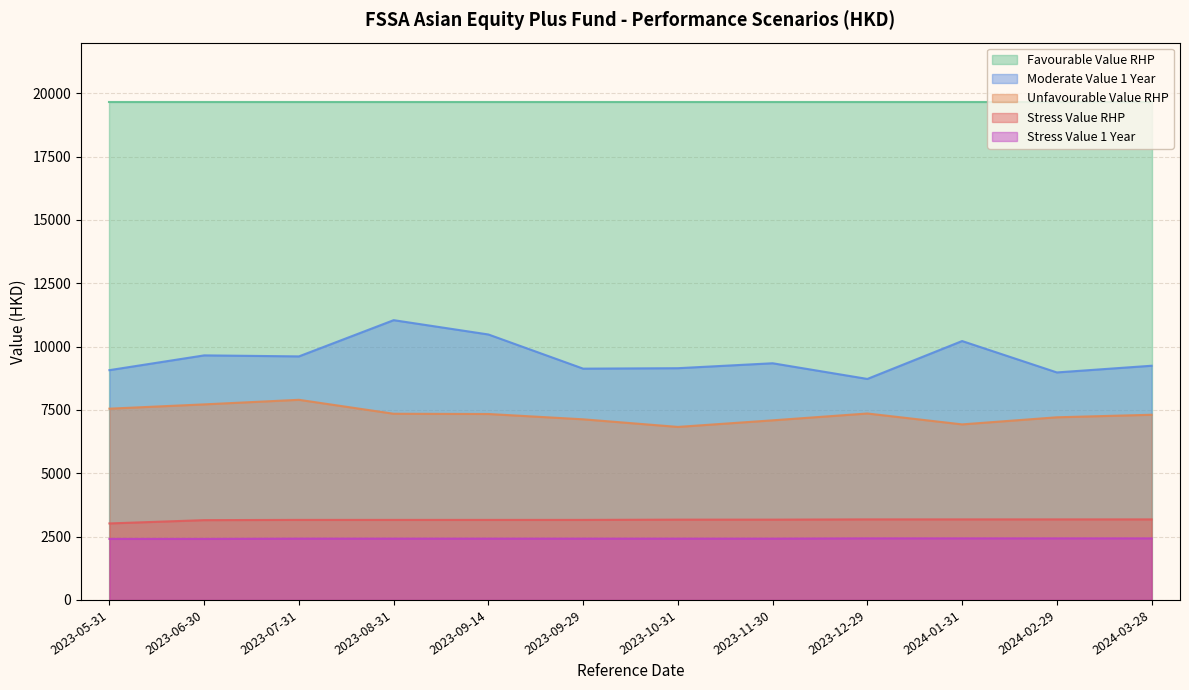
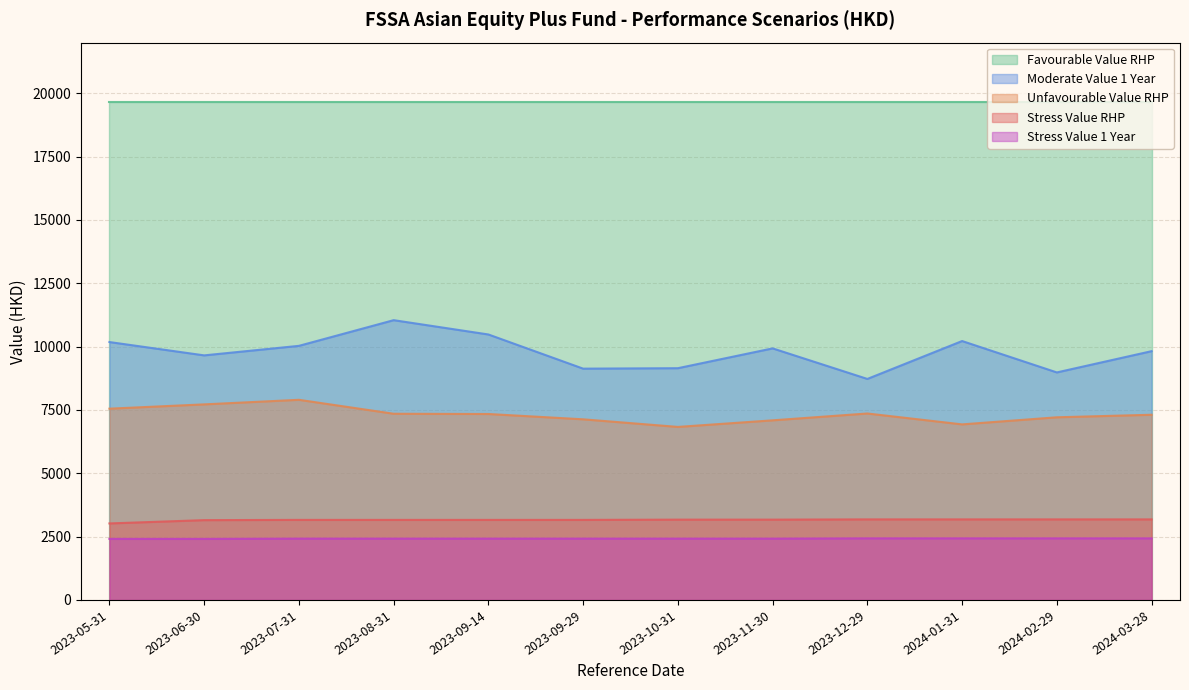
  {
    "Favourable Value RHP": {
      "2023-05-31": 19700,
      "2023-06-30": 19700,
      "2023-07-31": 19700,
      "2023-08-31": 19700,
      "2023-09-14": 19700,
      "2023-09-29": 19700,
      "2023-10-31": 19700,
      "2023-11-30": 19700,
      "2023-12-29": 19700,
      "2024-01-31": 19700
    },
    "Moderate Value 1 Year": {
-     "2023-05-31": 9100,
+     "2023-05-31": 10200,
      "2023-06-30": 9700,
-     "2023-07-31": 9600,
+     "2023-07-31": 10000,
      "2023-08-31": 11000,
      "2023-09-14": 10500,
      "2023-09-29": 9100,
      "2023-10-31": 9100,
-     "2023-11-30": 9300,
+     "2023-11-30": 9900,
      "2023-12-29": 8700,
      "2024-01-31": 10200,
      "2024-02-29": 9000,
-     "2024-03-28": 9200
+     "2024-03-28": 9800
    },
    "Stress Value 1 Year": {
      "2023-05-31": 2400,
      "2023-06-30": 2400,
      "2023-07-31": 2400,
      "2023-08-31": 2400,
      "2023-09-14": 2400,
      "2023-09-29": 2400,
      "2023-10-31": 2400,
      "2023-11-30": 2400,
      "2023-12-29": 2400,
      "2024-01-31": 2400,
      "2024-02-29": 2400,
      "2024-03-28": 2400
    }
  }
